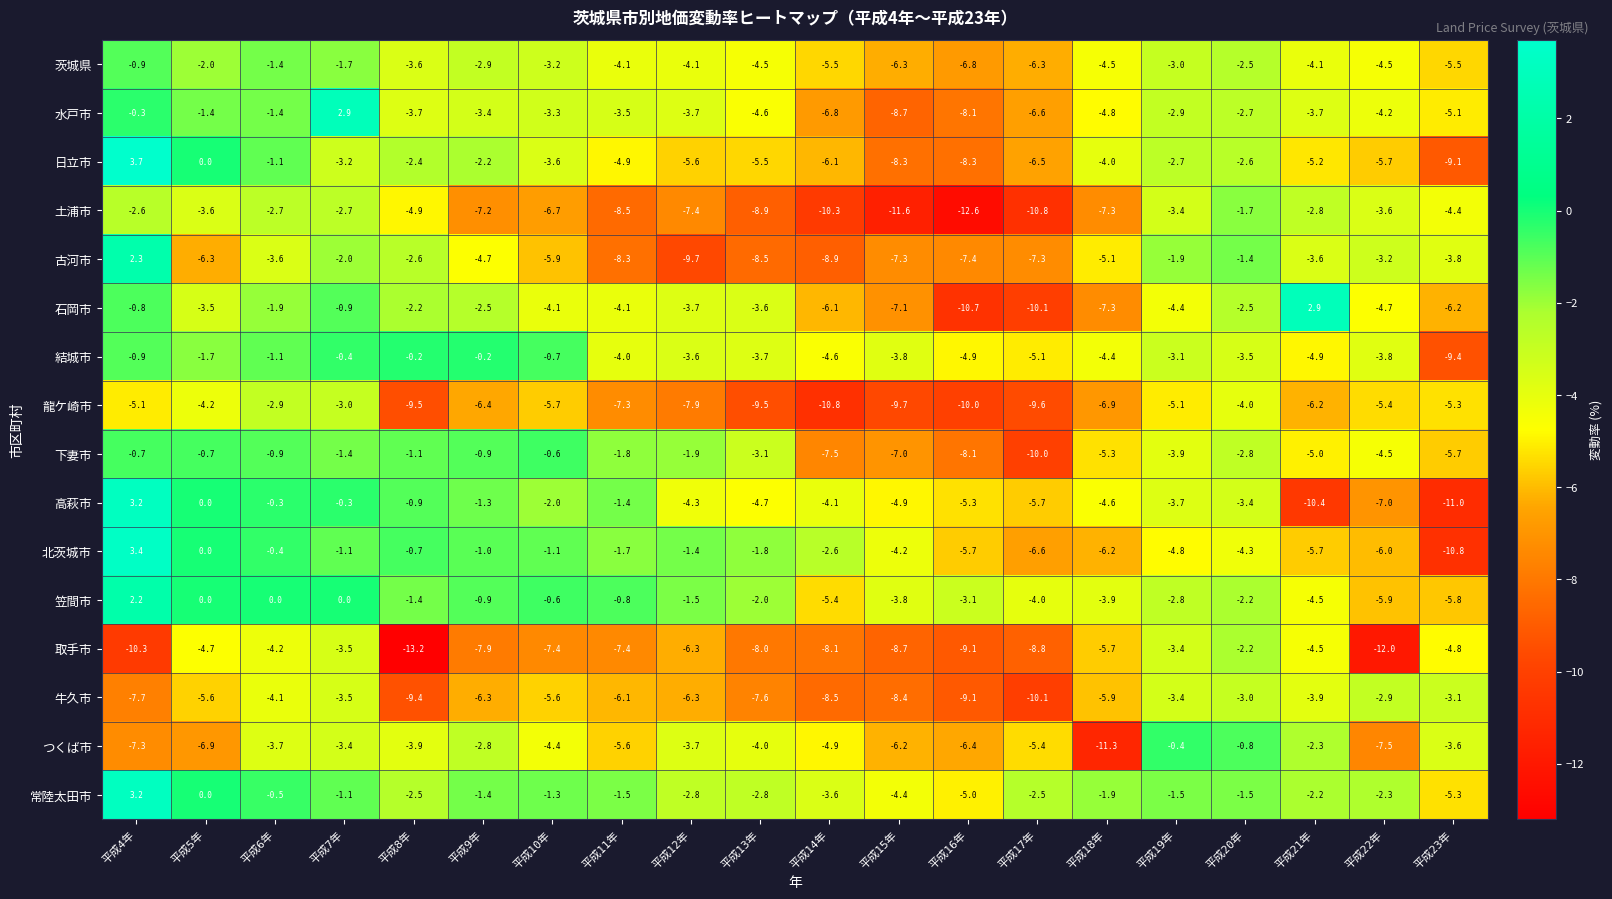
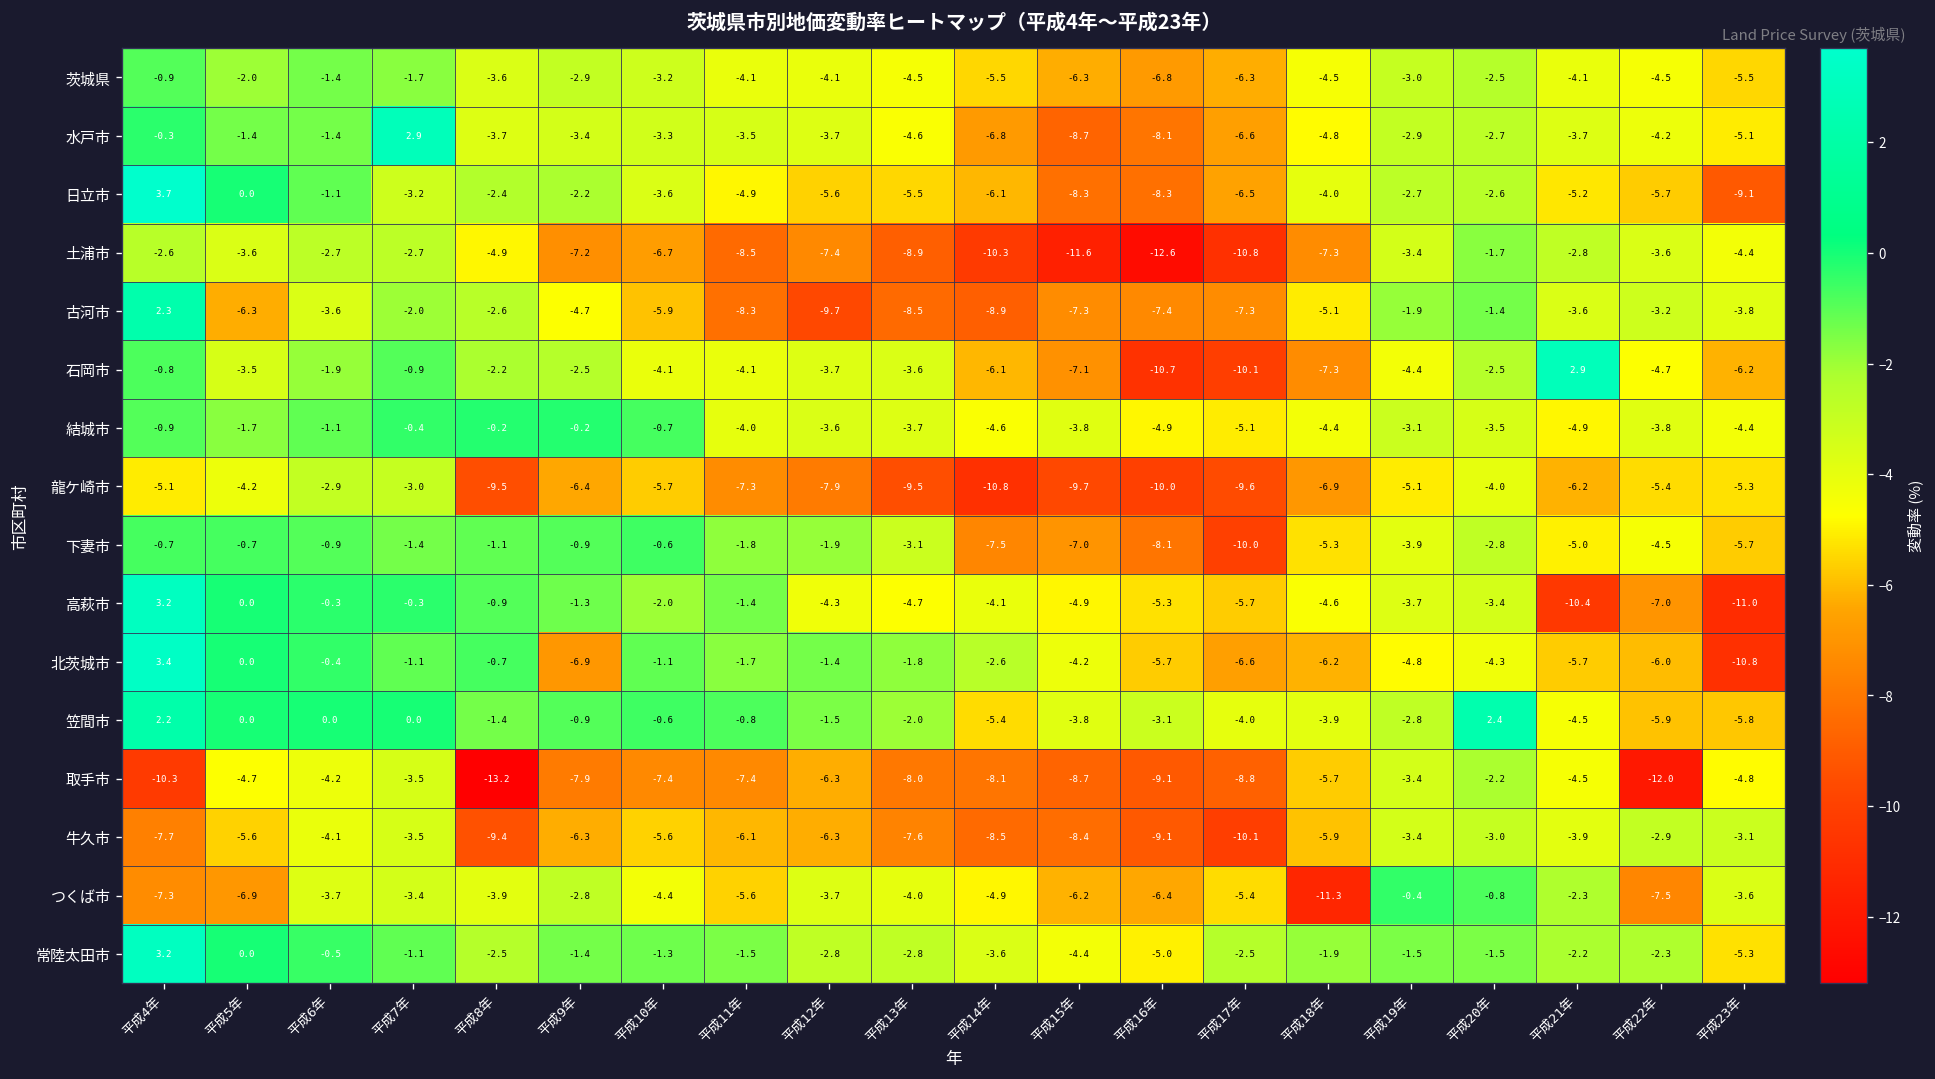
  {
    "結城市": {
      "平成4年": -0.9,
      "平成5年": -1.7,
      "平成6年": -1.1,
      "平成7年": -0.4,
      "平成8年": -0.2,
      "平成9年": -0.2,
      "平成10年": -0.7,
      "平成11年": -4.0,
      "平成12年": -3.6,
      "平成13年": -3.7,
      "平成14年": -4.6,
      "平成15年": -3.8,
      "平成16年": -4.9,
      "平成17年": -5.1,
      "平成18年": -4.4,
      "平成19年": -3.1,
      "平成20年": -3.5,
      "平成21年": -4.9,
      "平成22年": -3.8,
-     "平成23年": -9.4
+     "平成23年": -4.4
    },
    "北茨城市": {
      "平成4年": 3.4,
      "平成5年": 0.0,
      "平成6年": -0.4,
      "平成7年": -1.1,
      "平成8年": -0.7,
-     "平成9年": -1.0,
+     "平成9年": -6.9,
      "平成10年": -1.1,
      "平成11年": -1.7,
      "平成12年": -1.4,
      "平成13年": -1.8,
      "平成14年": -2.6,
      "平成15年": -4.2,
      "平成16年": -5.7,
      "平成17年": -6.6,
      "平成18年": -6.2,
      "平成19年": -4.8,
      "平成20年": -4.3,
      "平成21年": -5.7,
      "平成22年": -6.0,
      "平成23年": -10.8
    },
    "笠間市": {
      "平成4年": 2.2,
      "平成5年": 0.0,
      "平成6年": 0.0,
      "平成7年": 0.0,
      "平成8年": -1.4,
      "平成9年": -0.9,
      "平成10年": -0.6,
      "平成11年": -0.8,
      "平成12年": -1.5,
      "平成13年": -2.0,
      "平成14年": -5.4,
      "平成15年": -3.8,
      "平成16年": -3.1,
      "平成17年": -4.0,
      "平成18年": -3.9,
      "平成19年": -2.8,
-     "平成20年": -2.2,
+     "平成20年": 2.4,
      "平成21年": -4.5,
      "平成22年": -5.9,
      "平成23年": -5.8
    }
  }
